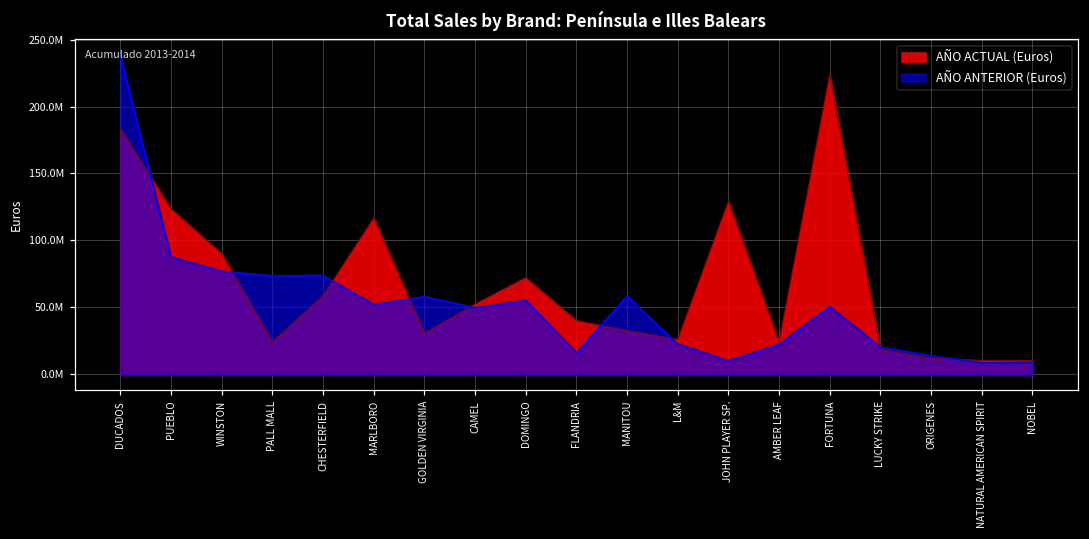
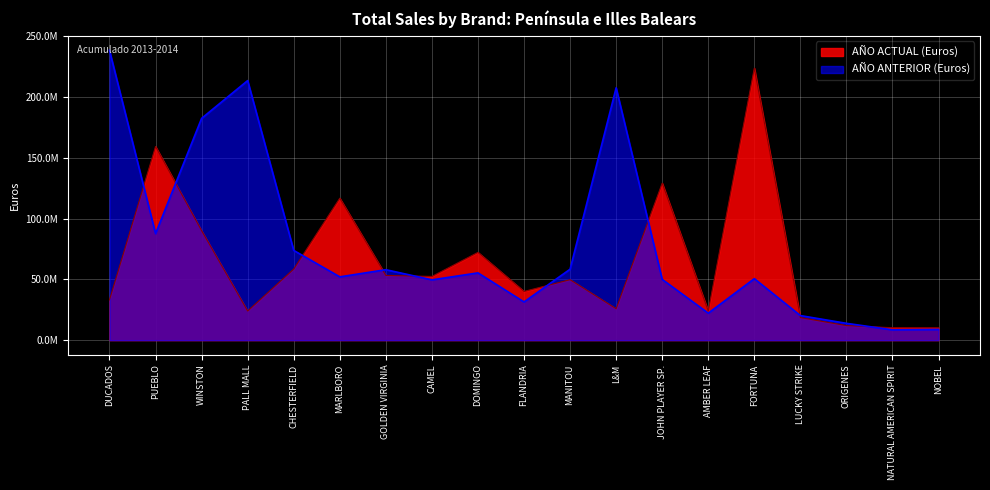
  {
    "AÑO ACTUAL (Euros)": {
-     "DUCADOS": 183000000,
-     "PUEBLO": 124000000,
+     "DUCADOS": 33000000,
+     "PUEBLO": 159000000,
      "WINSTON": 90000000,
      "PALL MALL": 24000000,
      "CHESTERFIELD": 58000000,
      "MARLBORO": 117000000,
-     "GOLDEN VIRGINIA": 30000000,
+     "GOLDEN VIRGINIA": 53000000,
      "CAMEL": 52000000,
      "DOMINGO": 72000000,
      "FLANDRIA": 40000000,
-     "MANITOU": 33000000,
+     "MANITOU": 50000000,
      "L&M": 26000000,
      "JOHN PLAYER SP.": 129000000,
      "FORTUNA": 224000000
    },
    "AÑO ANTERIOR (Euros)": {
      "PUEBLO": 88000000,
-     "WINSTON": 77000000,
-     "PALL MALL": 73000000,
+     "WINSTON": 182000000,
+     "PALL MALL": 213000000,
      "CHESTERFIELD": 74000000,
      "MARLBORO": 52000000,
      "GOLDEN VIRGINIA": 58000000,
      "CAMEL": 50000000,
      "DOMINGO": 55000000,
-     "FLANDRIA": 16000000,
+     "FLANDRIA": 31000000,
      "MANITOU": 58000000,
-     "L&M": 22000000,
-     "JOHN PLAYER SP.": 10000000,
+     "L&M": 207000000,
+     "JOHN PLAYER SP.": 50000000,
      "FORTUNA": 51000000
    }
  }
